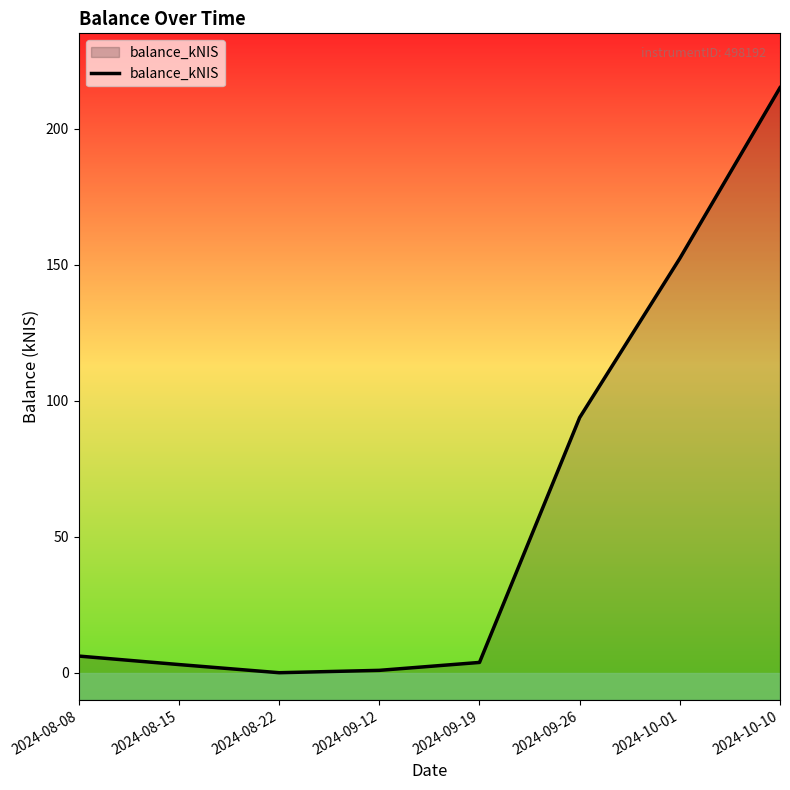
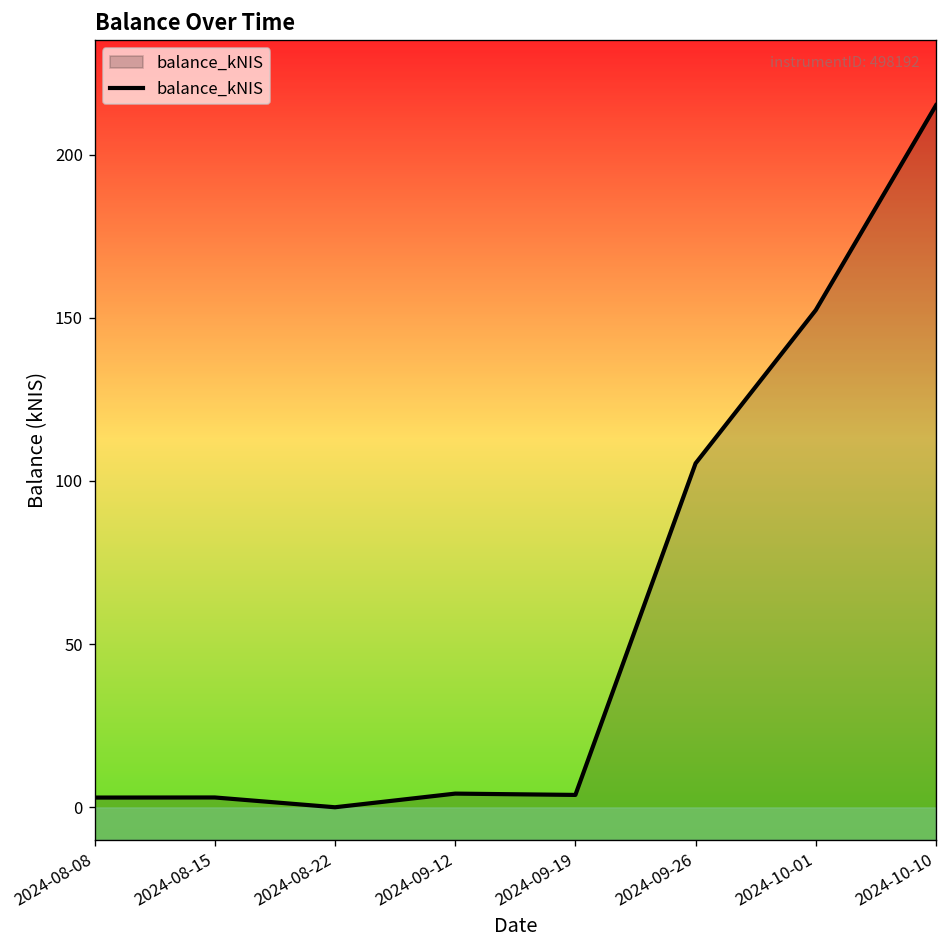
  {
-   "2024-08-08": 6,
+   "2024-08-08": 3,
    "2024-08-15": 3,
    "2024-08-22": 0,
-   "2024-09-12": 1,
+   "2024-09-12": 4,
    "2024-09-19": 4,
-   "2024-09-26": 94,
+   "2024-09-26": 105,
    "2024-10-01": 152,
    "2024-10-10": 215
  }
